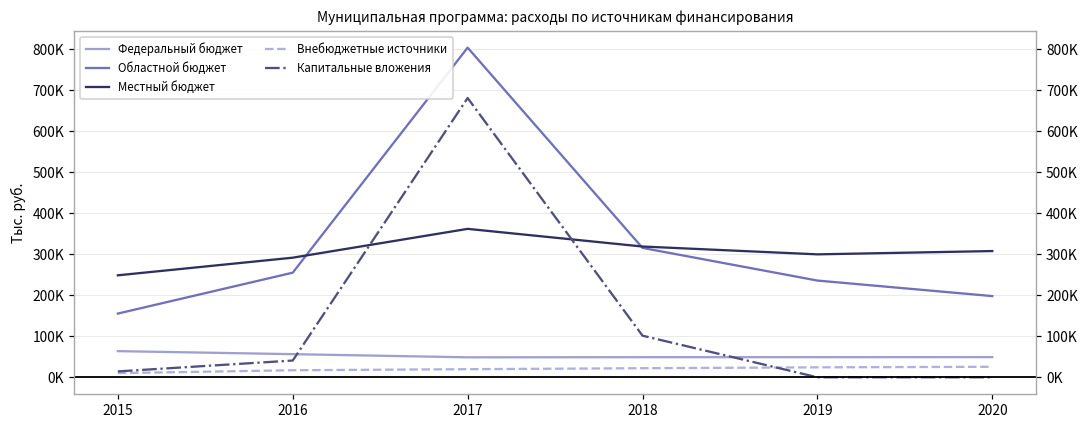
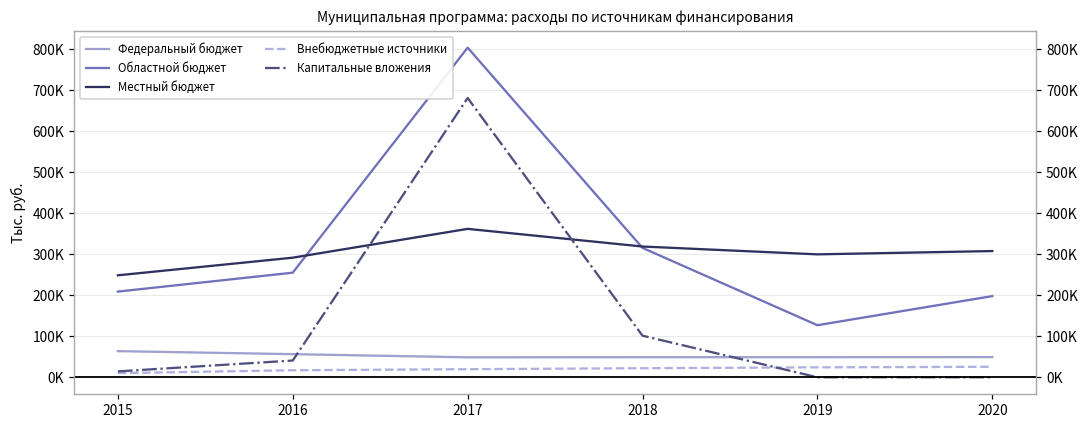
  {
    "Областной бюджет": {
-     "2015": 160000,
+     "2015": 210000,
      "2016": 250000,
      "2017": 800000,
-     "2019": 240000,
+     "2019": 130000,
      "2020": 200000
    }
  }
